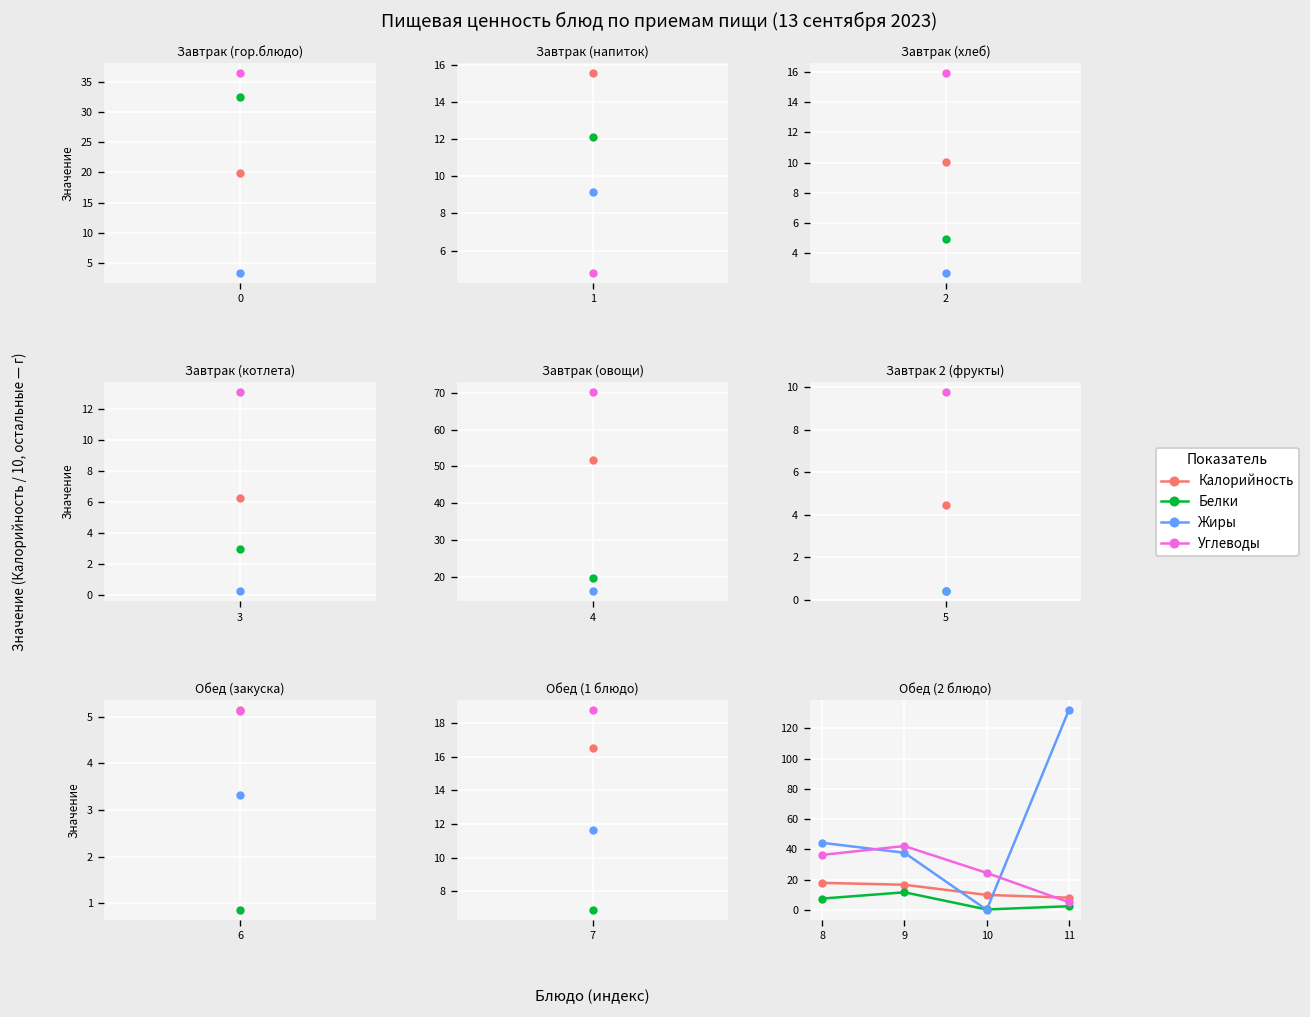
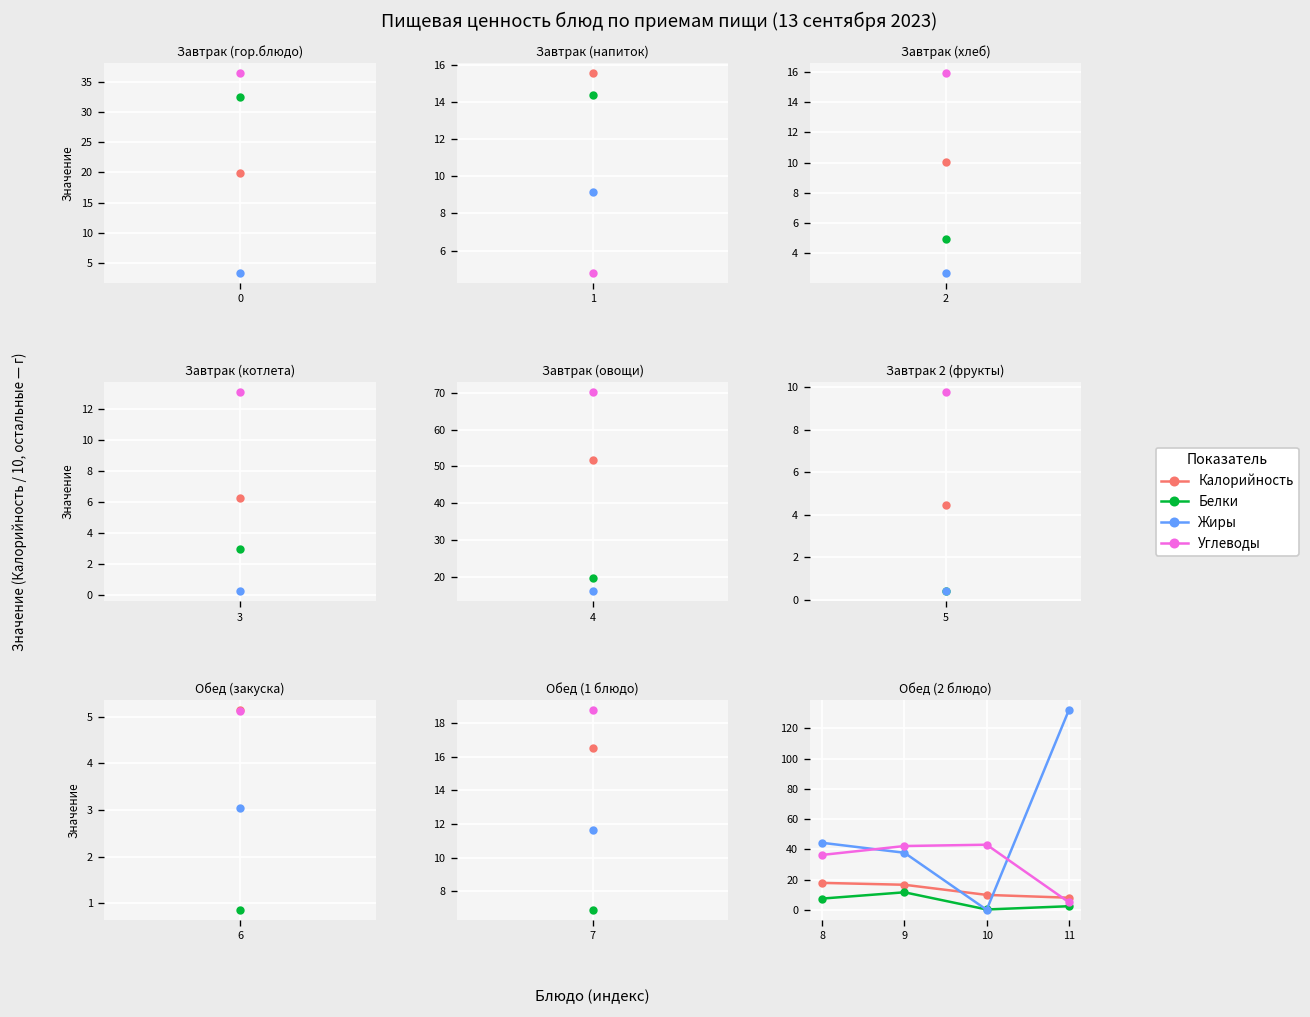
  {
    "Завтрак (гор.блюдо)": {
      "Калорийность": {
        "0": 20
      },
      "Белки": {
        "0": 33
      },
      "Жиры": {
        "0": 3
      },
      "Углеводы": {
        "0": 36
      }
    },
    "Завтрак (напиток)": {
      "Калорийность": {
        "1": 15.6
      },
      "Белки": {
-       "1": 12.1
+       "1": 14.4
      },
      "Жиры": {
        "1": 9.2
      },
      "Углеводы": {
        "1": 4.8
      }
    },
    "Завтрак (хлеб)": {
      "Калорийность": {
        "2": 10.1
      },
      "Белки": {
        "2": 4.9
      },
      "Жиры": {
        "2": 2.7
      },
      "Углеводы": {
        "2": 16.0
      }
    },
    "Завтрак (котлета)": {
      "Калорийность": {
        "3": 6.3
      },
      "Белки": {
        "3": 2.9
      },
      "Жиры": {
        "3": 0.2
      },
      "Углеводы": {
        "3": 13.1
      }
    },
    "Завтрак (овощи)": {
      "Калорийность": {
        "4": 52
      },
      "Белки": {
        "4": 20
      },
      "Жиры": {
        "4": 16
      },
      "Углеводы": {
        "4": 70
      }
    },
    "Завтрак 2 (фрукты)": {
      "Калорийность": {
        "5": 4.4
      },
      "Жиры": {
        "5": 0.4
      },
      "Углеводы": {
        "5": 9.8
      }
    },
    "Обед (закуска)": {
      "Углеводы": {
        "6": 5.1
      },
      "Белки": {
        "6": 0.9
      },
      "Жиры": {
-       "6": 3.3
+       "6": 3.1
      }
    },
    "Обед (1 блюдо)": {
      "Калорийность": {
        "7": 16.5
      },
      "Белки": {
        "7": 6.9
      },
      "Жиры": {
        "7": 11.6
      },
      "Углеводы": {
        "7": 18.8
      }
    },
    "Обед (2 блюдо)": {
      "Калорийность": {
        "8": 18,
        "9": 17,
        "10": 10,
        "11": 8
      },
      "Белки": {
        "8": 7,
        "9": 12,
        "11": 2
      },
      "Жиры": {
        "8": 44,
        "9": 38,
        "11": 132
      },
      "Углеводы": {
        "8": 36,
        "9": 42,
-       "10": 24,
+       "10": 43,
        "11": 5
      }
    }
  }
